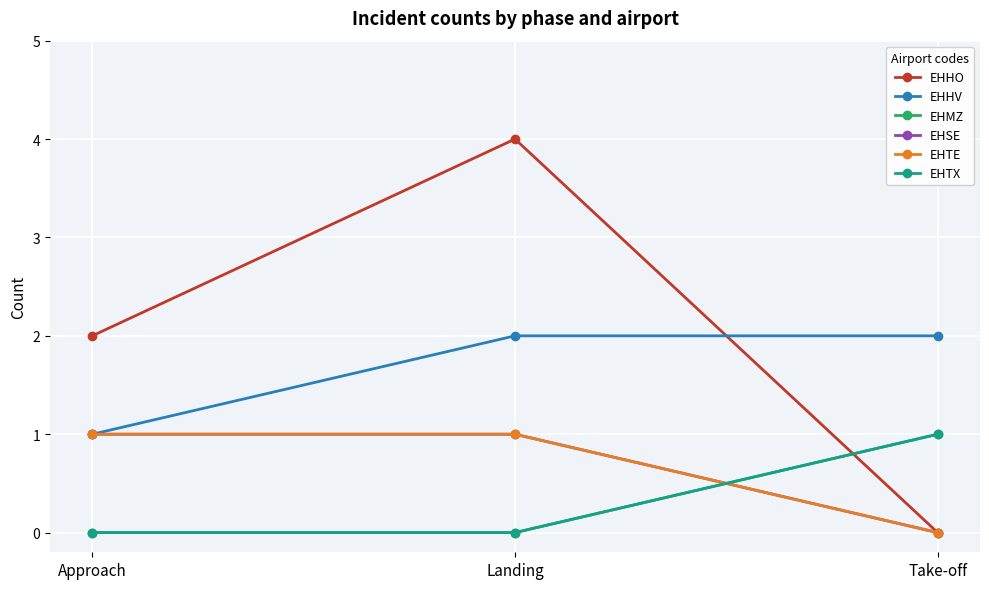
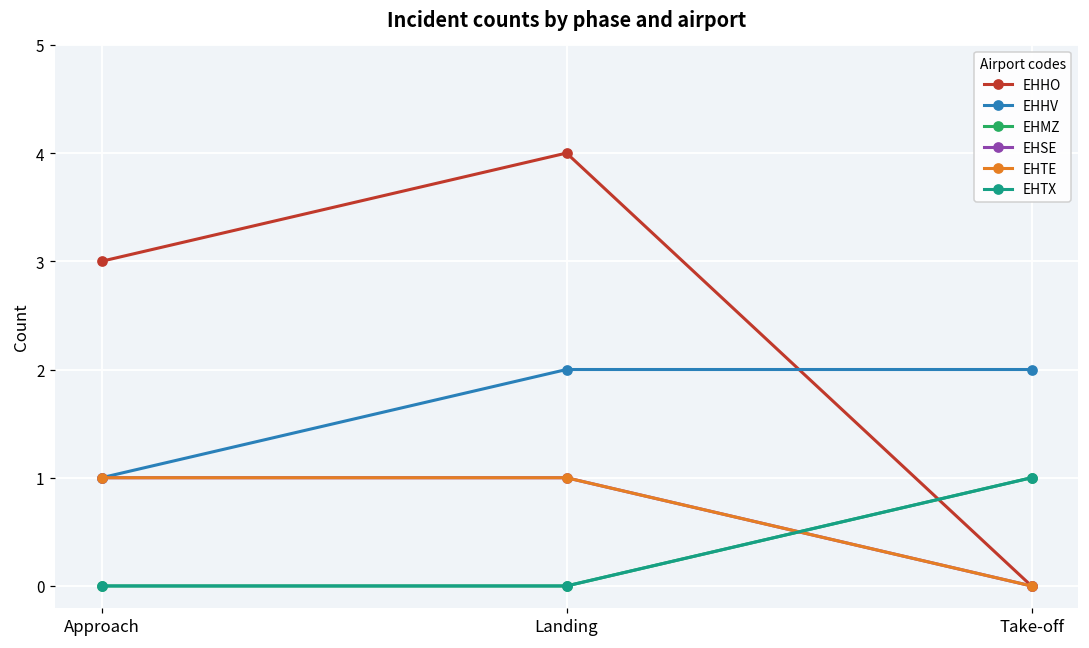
  {
    "EHHO": {
-     "Approach": 2,
+     "Approach": 3,
      "Landing": 4
    },
    "EHHV": {
      "Landing": 2,
      "Take-off": 2
    },
    "EHTX": {
      "Approach": 0,
      "Landing": 0,
      "Take-off": 1
    },
    "EHTE": {
      "Landing": 1
    }
  }
